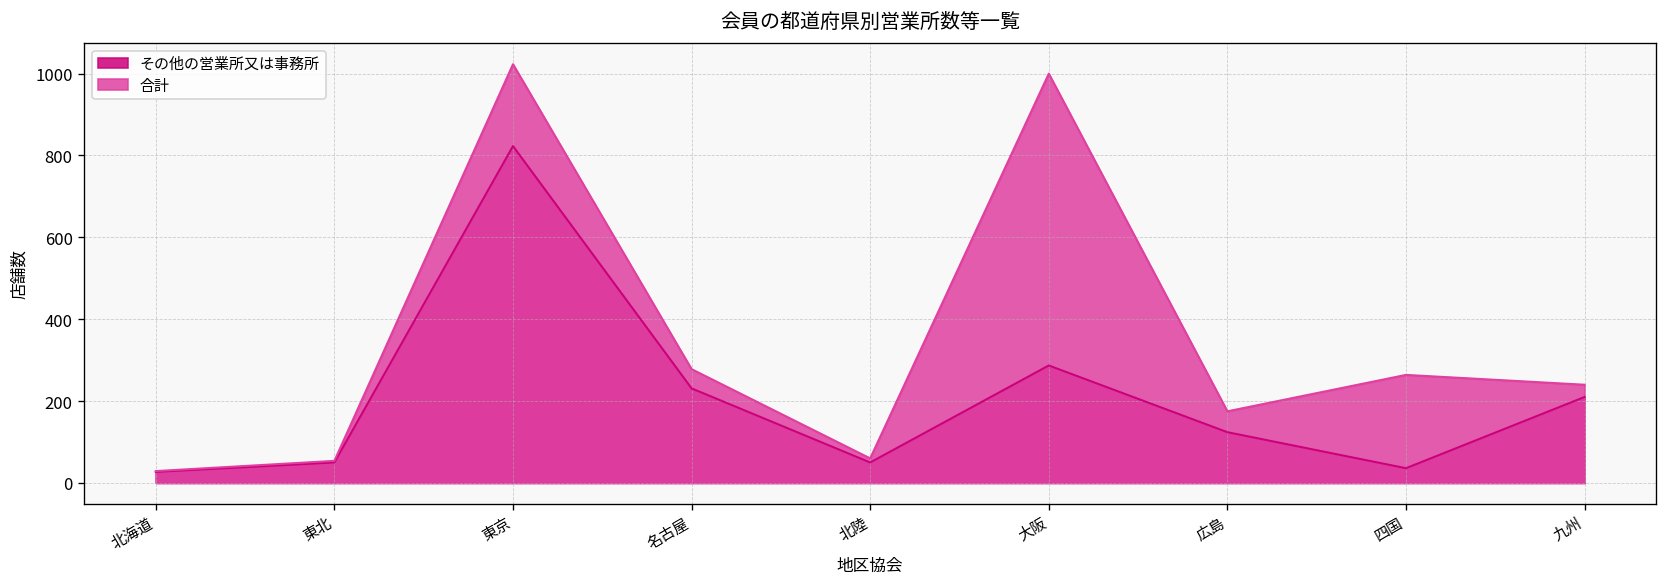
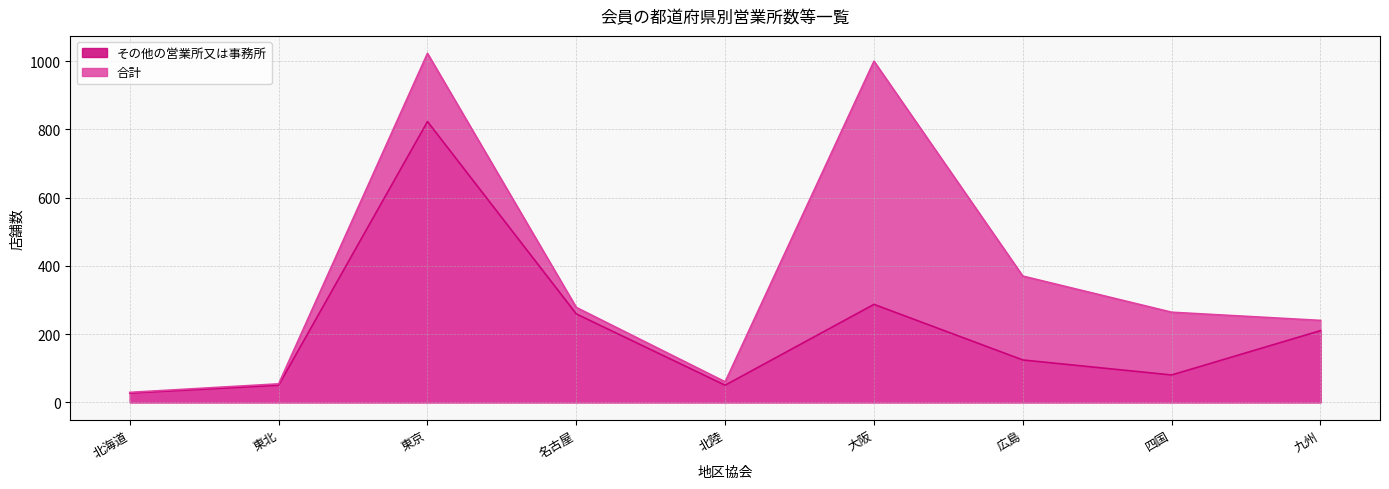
  {
    "その他の営業所又は事務所": {
      "東京": 820,
-     "名古屋": 230,
+     "名古屋": 260,
      "北陸": 50,
      "大阪": 290,
      "広島": 120,
-     "四国": 40,
+     "四国": 80,
      "九州": 210
    },
    "合計": {
      "東京": 1020,
      "名古屋": 280,
      "北陸": 60,
      "大阪": 1000,
-     "広島": 180,
+     "広島": 370,
      "四国": 260,
      "九州": 240
    }
  }
